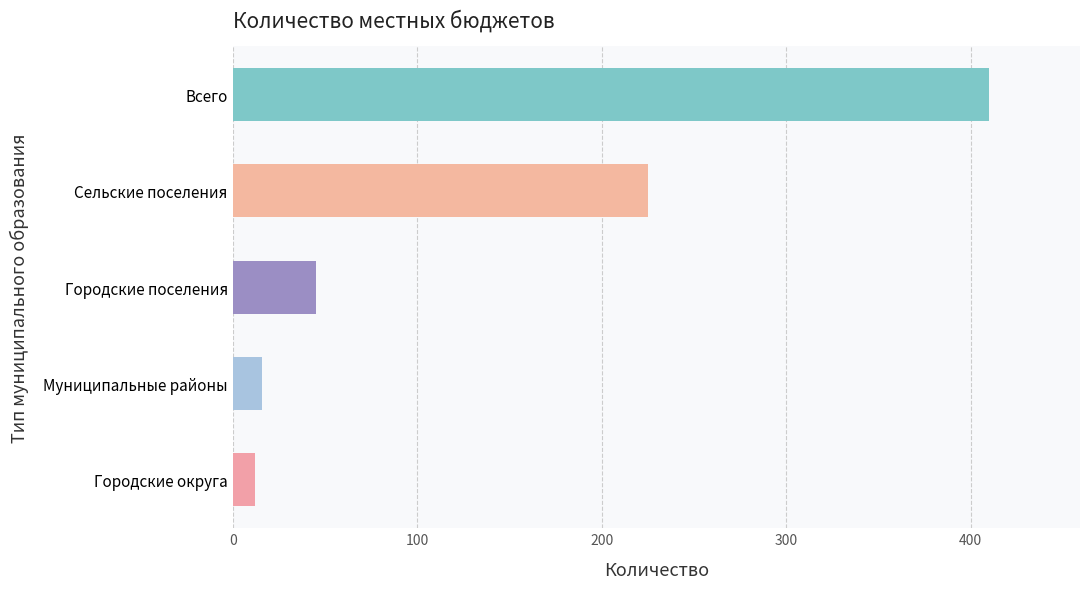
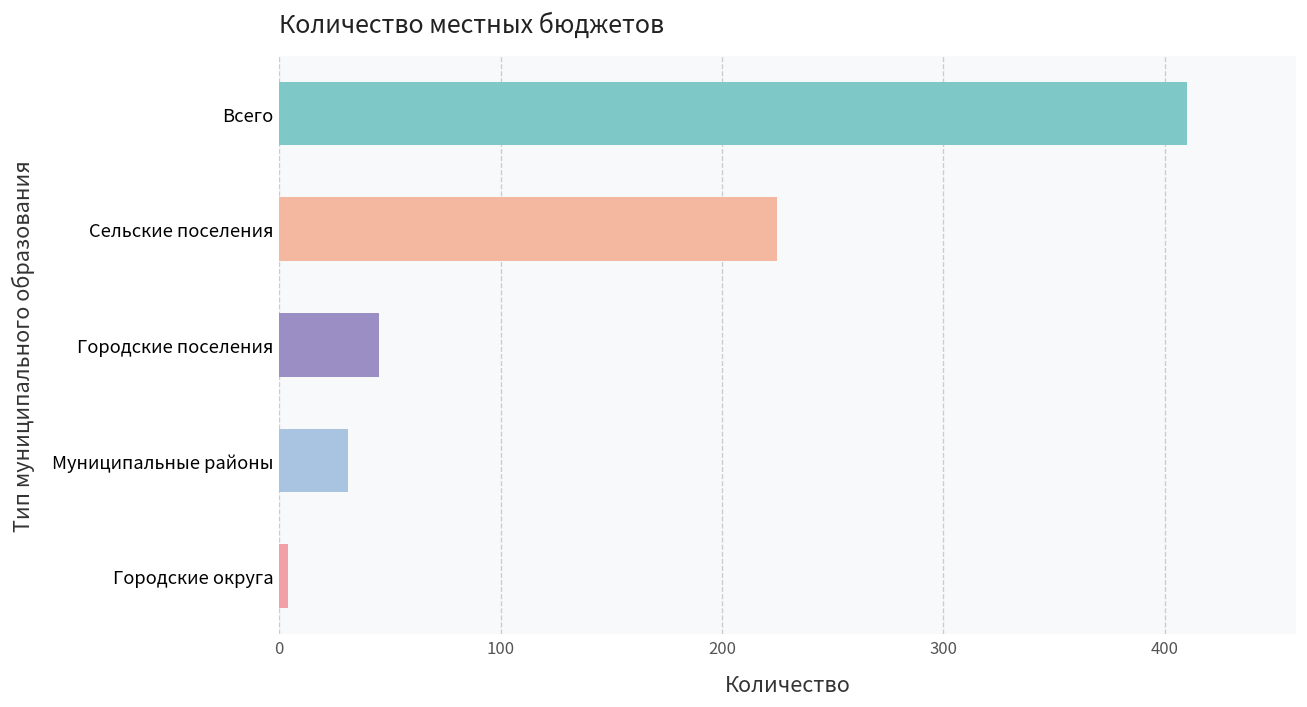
  {
    "Всего": 410,
    "Сельские поселения": 225,
    "Городские поселения": 45,
-   "Муниципальные районы": 16,
-   "Городские округа": 12
+   "Муниципальные районы": 31,
+   "Городские округа": 4
  }
